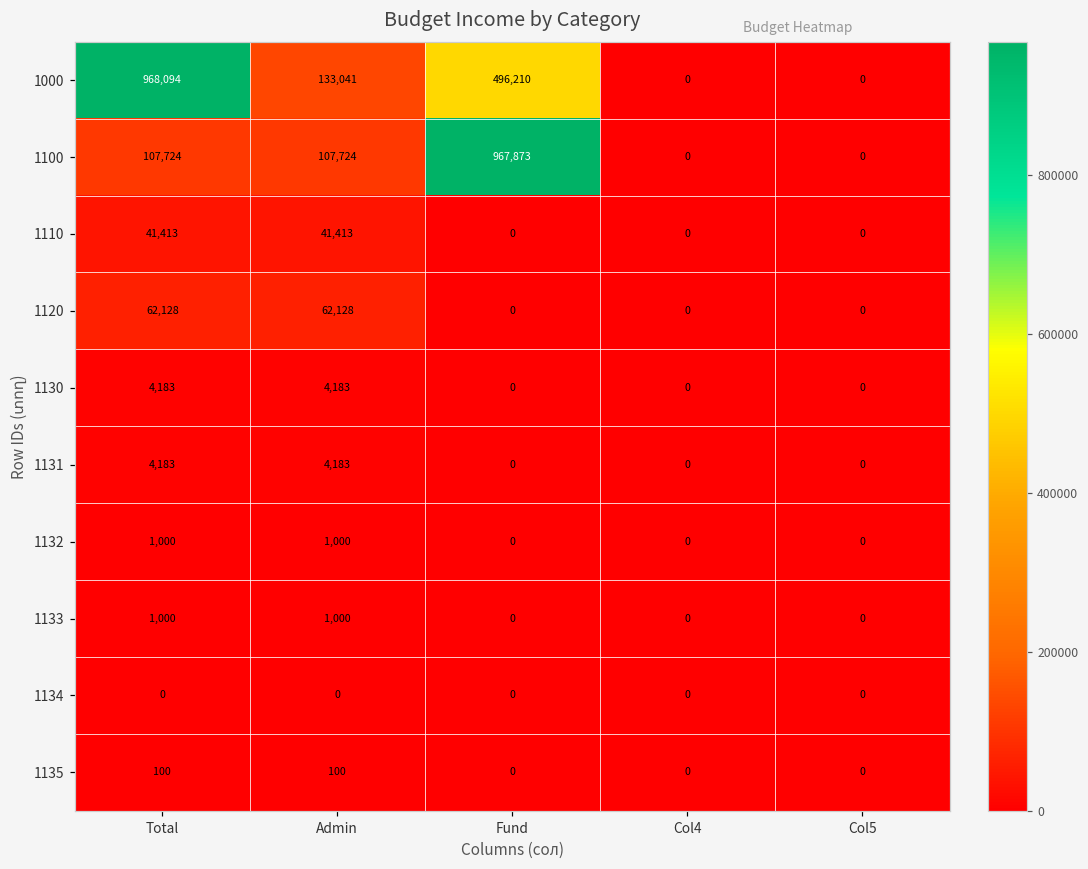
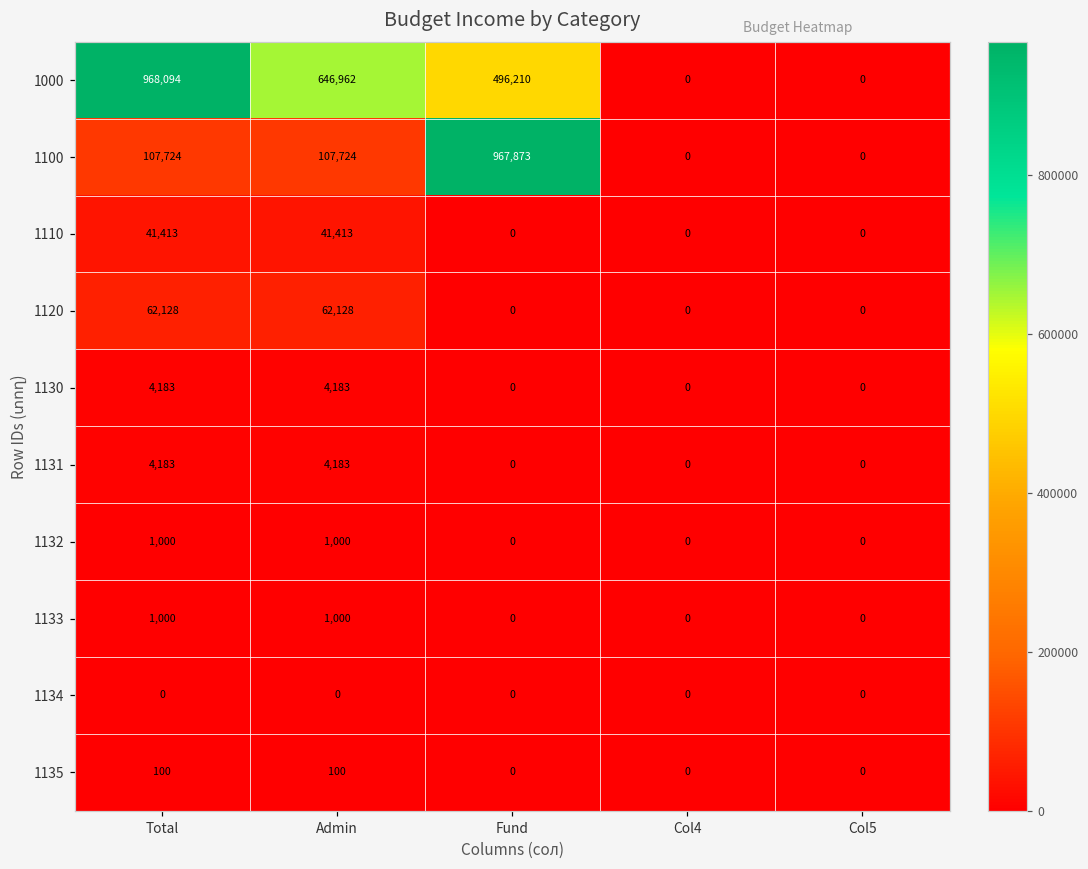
  {
    "1000": {
      "Total": "968,094",
-     "Admin": "133,041",
+     "Admin": "646,962",
      "Fund": "496,210",
      "Col4": "0",
      "Col5": "0"
    },
    "1100": {
      "Total": "107,724",
      "Admin": "107,724",
      "Fund": "967,873",
      "Col4": "0",
      "Col5": "0"
    },
    "1110": {
      "Total": "41,413",
      "Admin": "41,413",
      "Fund": "0",
      "Col4": "0",
      "Col5": "0"
    },
    "1120": {
      "Total": "62,128",
      "Admin": "62,128",
      "Fund": "0",
      "Col4": "0",
      "Col5": "0"
    },
    "1130": {
      "Total": "4,183",
      "Admin": "4,183",
      "Fund": "0",
      "Col4": "0",
      "Col5": "0"
    },
    "1131": {
      "Total": "4,183",
      "Admin": "4,183",
      "Fund": "0",
      "Col4": "0",
      "Col5": "0"
    },
    "1132": {
      "Total": "1,000",
      "Admin": "1,000",
      "Fund": "0",
      "Col4": "0",
      "Col5": "0"
    },
    "1133": {
      "Total": "1,000",
      "Admin": "1,000",
      "Fund": "0",
      "Col4": "0",
      "Col5": "0"
    },
    "1134": {
      "Total": "0",
      "Admin": "0",
      "Fund": "0",
      "Col4": "0",
      "Col5": "0"
    },
    "1135": {
      "Total": "100",
      "Admin": "100",
      "Fund": "0",
      "Col4": "0",
      "Col5": "0"
    }
  }
